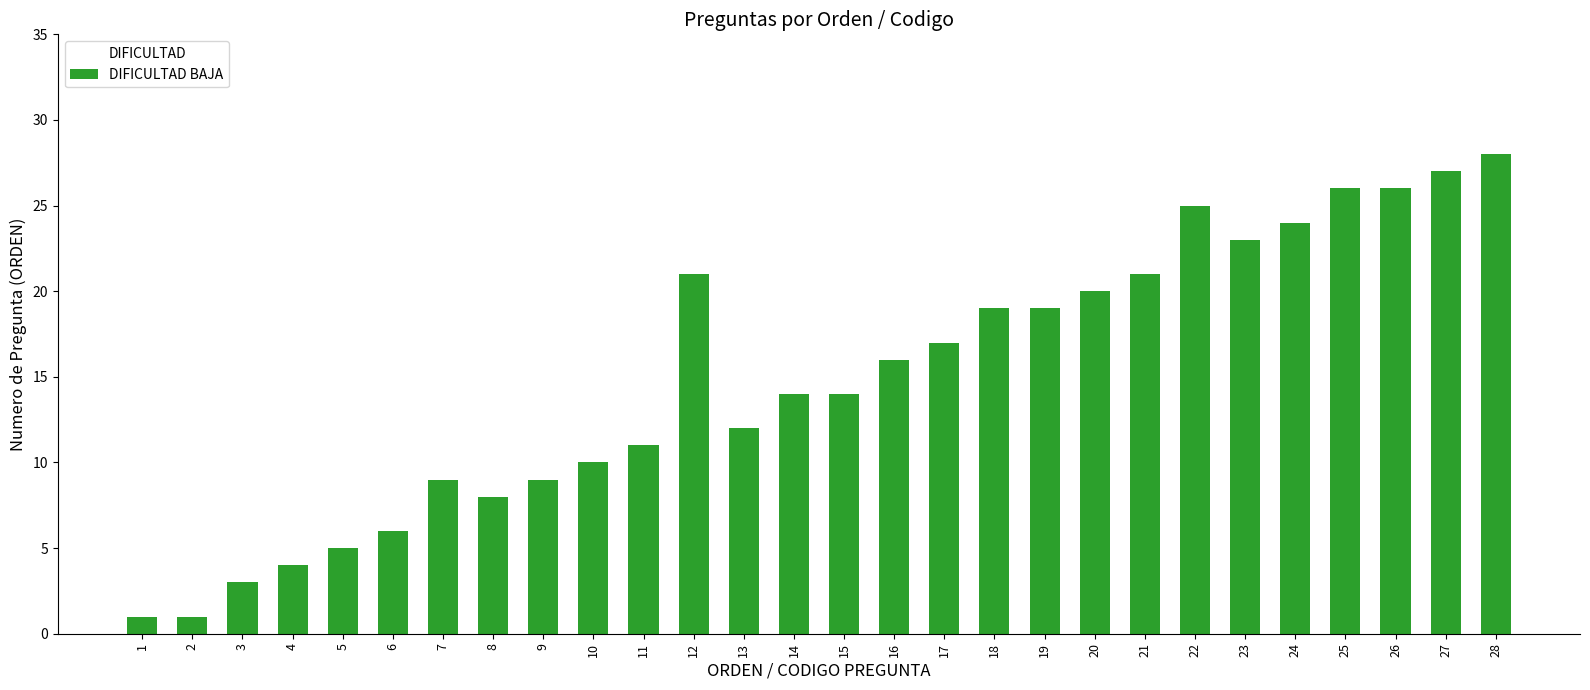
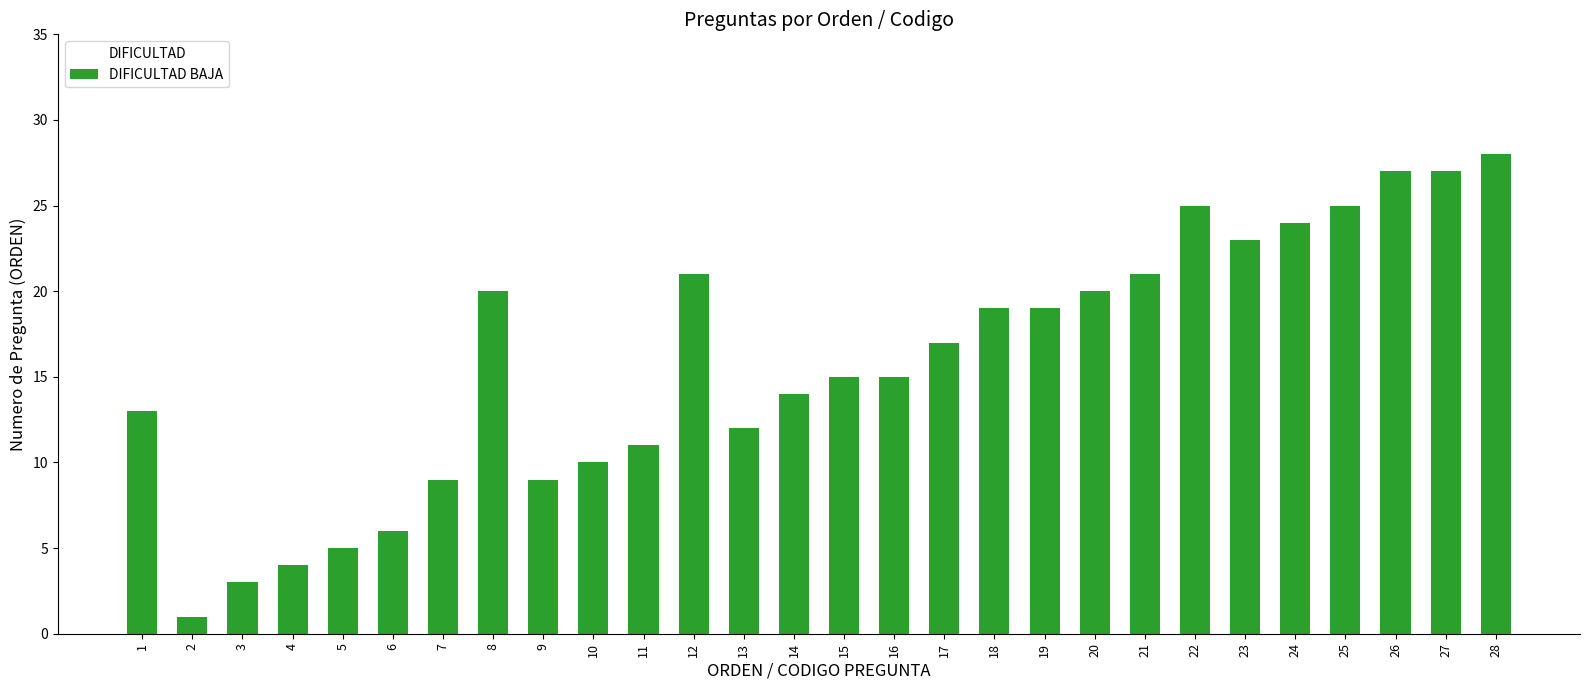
  {
-   "1": 1,
+   "1": 13,
    "2": 1,
    "3": 3,
    "4": 4,
    "5": 5,
    "6": 6,
    "7": 9,
-   "8": 8,
+   "8": 20,
    "9": 9,
    "10": 10,
    "11": 11,
    "12": 21,
    "13": 12,
    "14": 14,
-   "15": 14,
-   "16": 16,
+   "15": 15,
+   "16": 15,
    "17": 17,
    "18": 19,
    "19": 19,
    "20": 20,
    "21": 21,
    "22": 25,
    "23": 23,
    "24": 24,
-   "25": 26,
-   "26": 26,
+   "25": 25,
+   "26": 27,
    "27": 27,
    "28": 28
  }
